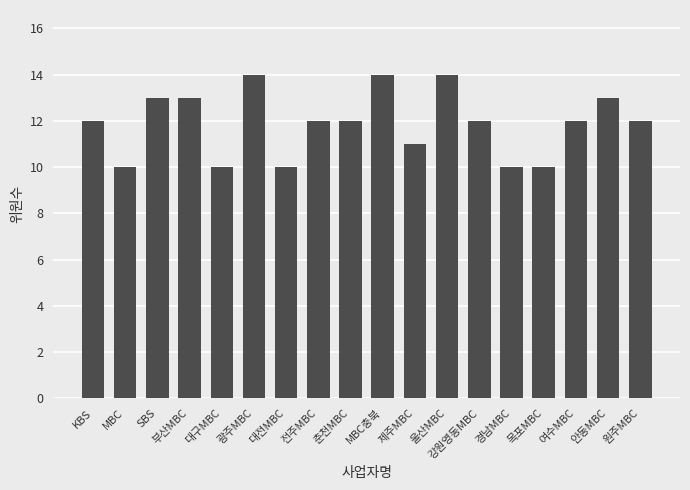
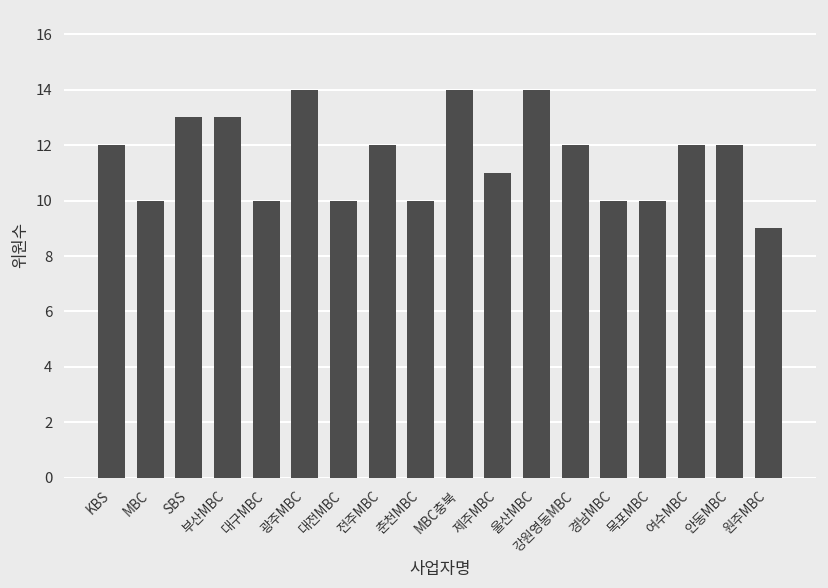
  {
    "KBS": 12,
    "MBC": 10,
    "SBS": 13,
    "부산MBC": 13,
    "대구MBC": 10,
    "광주MBC": 14,
    "대전MBC": 10,
    "전주MBC": 12,
-   "춘천MBC": 12,
+   "춘천MBC": 10,
    "MBC충북": 14,
    "제주MBC": 11,
    "울산MBC": 14,
    "강원영동MBC": 12,
    "경남MBC": 10,
    "목포MBC": 10,
    "여수MBC": 12,
-   "안동MBC": 13,
-   "원주MBC": 12
+   "안동MBC": 12,
+   "원주MBC": 9
  }
